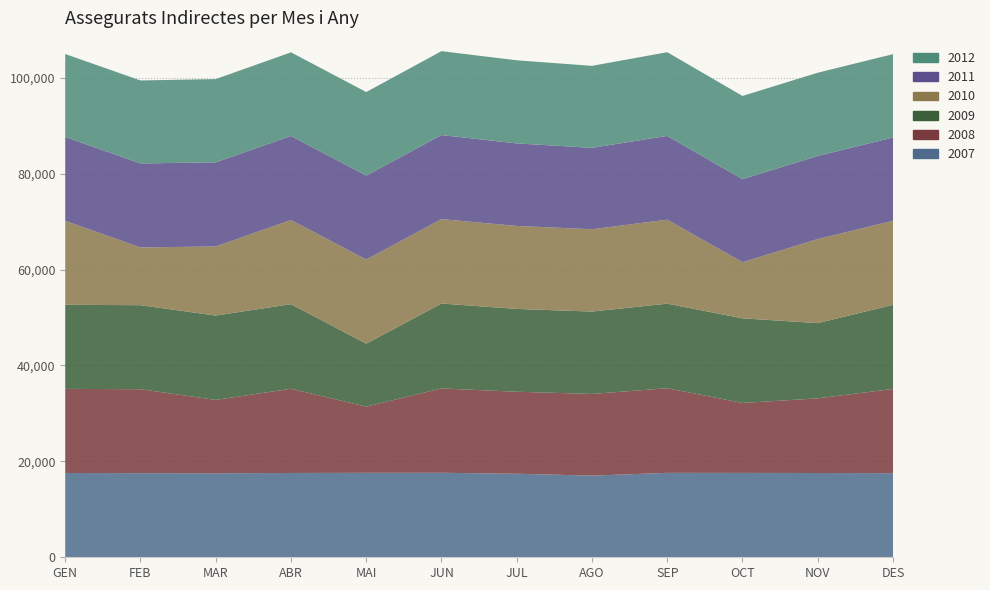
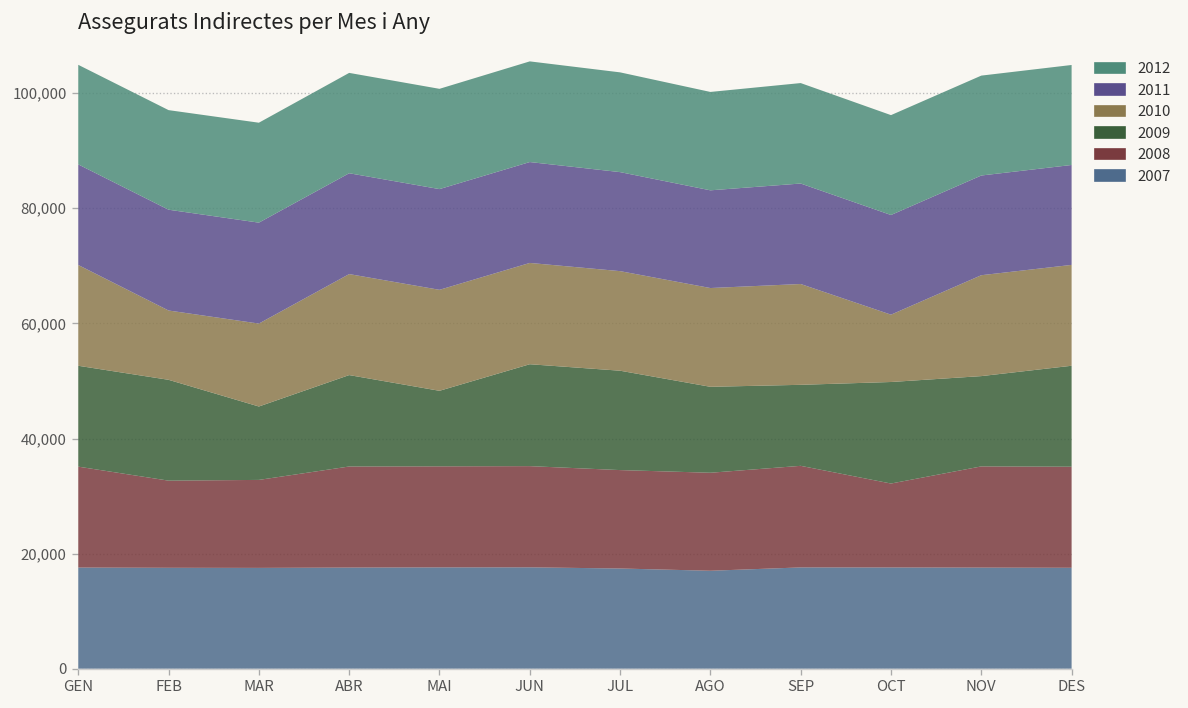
  {
    "2008": {
      "GEN": "18,000",
-     "FEB": "18,000",
+     "FEB": "15,000",
      "MAR": "15,000",
      "ABR": "18,000",
-     "MAI": "14,000",
+     "MAI": "18,000",
      "JUN": "18,000",
      "JUL": "17,000",
      "AGO": "17,000",
      "SEP": "18,000",
      "OCT": "15,000",
-     "NOV": "16,000",
+     "NOV": "18,000",
      "DES": "18,000"
    },
    "2009": {
      "GEN": "18,000",
      "FEB": "18,000",
-     "MAR": "18,000",
-     "ABR": "18,000",
+     "MAR": "13,000",
+     "ABR": "16,000",
      "MAI": "13,000",
      "JUN": "18,000",
      "JUL": "17,000",
-     "AGO": "17,000",
-     "SEP": "18,000",
+     "AGO": "15,000",
+     "SEP": "14,000",
      "OCT": "18,000",
      "NOV": "16,000",
      "DES": "18,000"
    },
    "2010": {
      "GEN": "18,000",
      "FEB": "12,000",
      "MAR": "14,000",
      "ABR": "18,000",
      "MAI": "18,000",
      "JUN": "18,000",
      "JUL": "17,000",
      "AGO": "17,000",
      "SEP": "18,000",
      "OCT": "12,000",
      "NOV": "18,000",
      "DES": "18,000"
    }
  }
